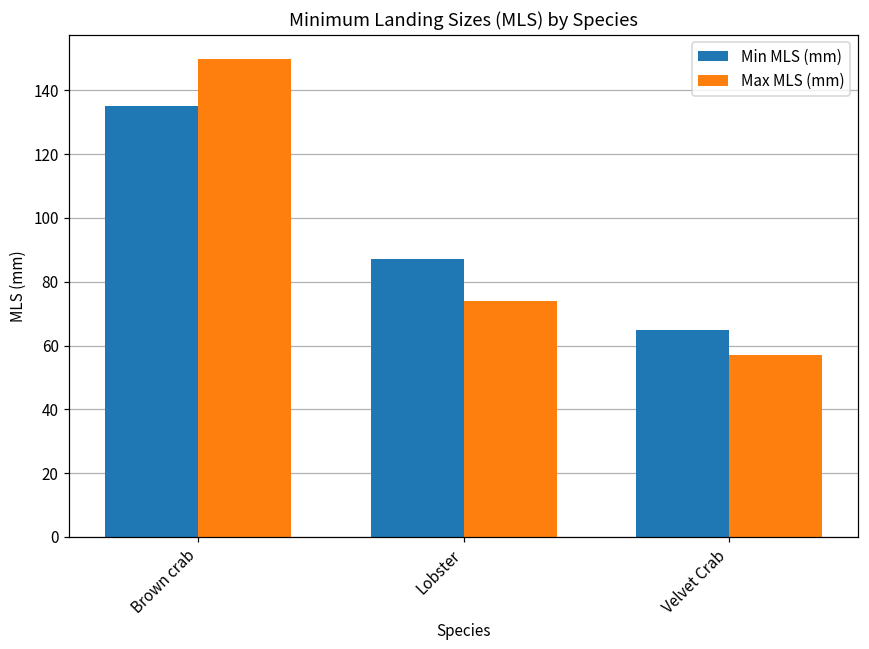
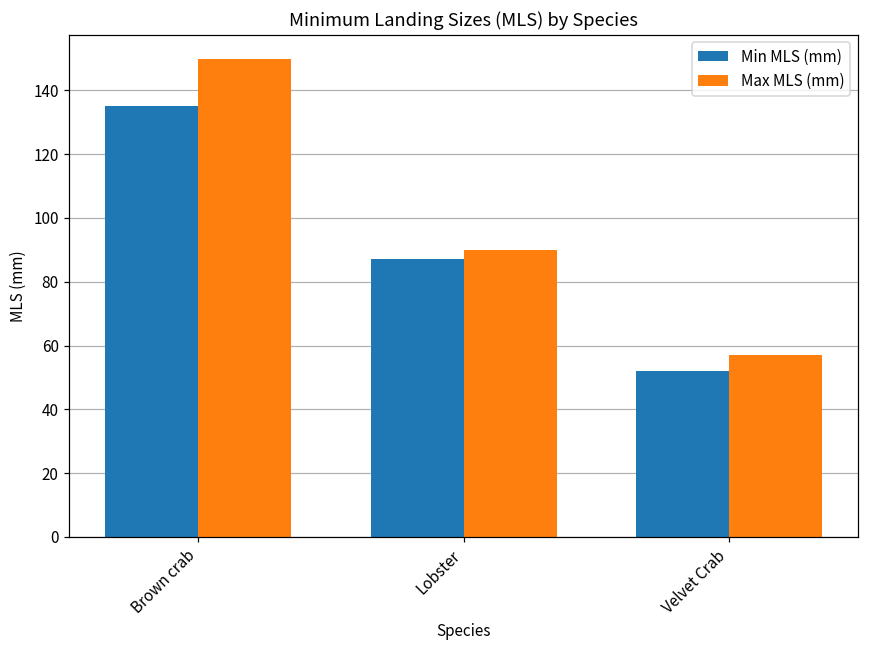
  {
    "Min MLS (mm)": {
      "Brown crab": 135,
      "Lobster": 87,
-     "Velvet Crab": 65
+     "Velvet Crab": 52
    },
    "Max MLS (mm)": {
      "Brown crab": 150,
-     "Lobster": 74,
+     "Lobster": 90,
      "Velvet Crab": 57
    }
  }
